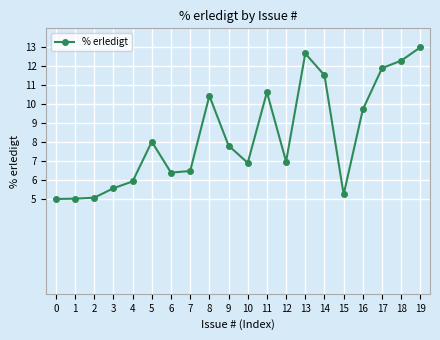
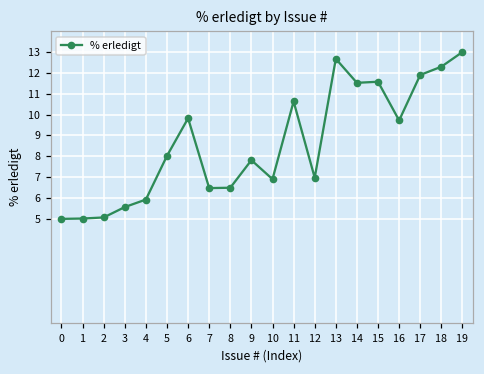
  {
    "0": 5.0,
    "1": 5.0,
    "2": 5.1,
    "3": 5.6,
    "4": 5.9,
    "5": 8.0,
-   "6": 6.4,
+   "6": 9.8,
    "7": 6.5,
-   "8": 10.4,
+   "8": 6.5,
    "9": 7.8,
    "10": 6.9,
    "11": 10.6,
    "12": 7.0,
    "13": 12.7,
    "14": 11.5,
-   "15": 5.2,
+   "15": 11.6,
    "16": 9.7,
    "17": 11.9,
    "18": 12.3,
    "19": 13.0
  }
